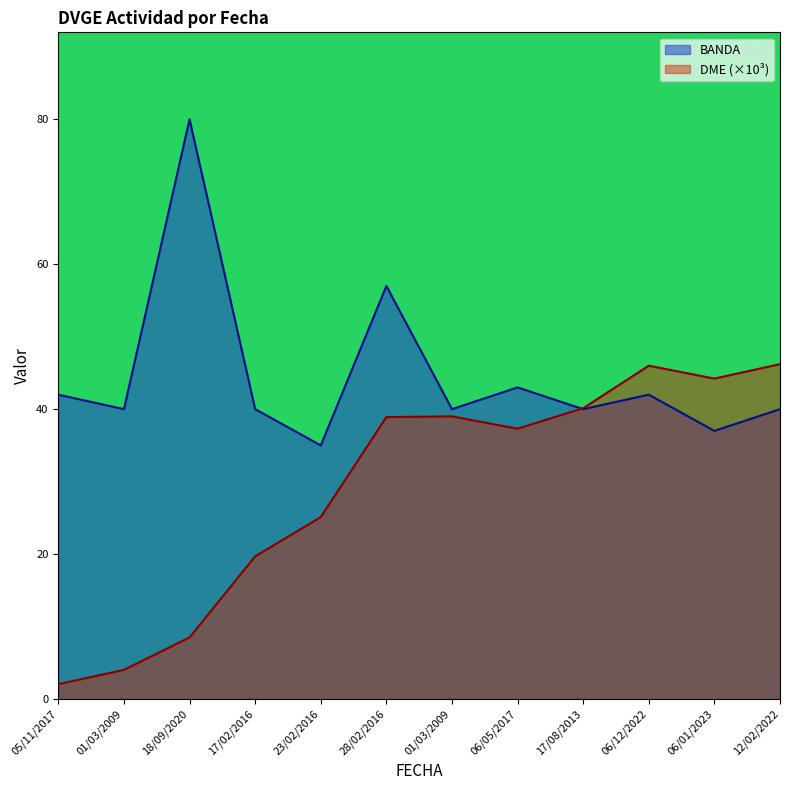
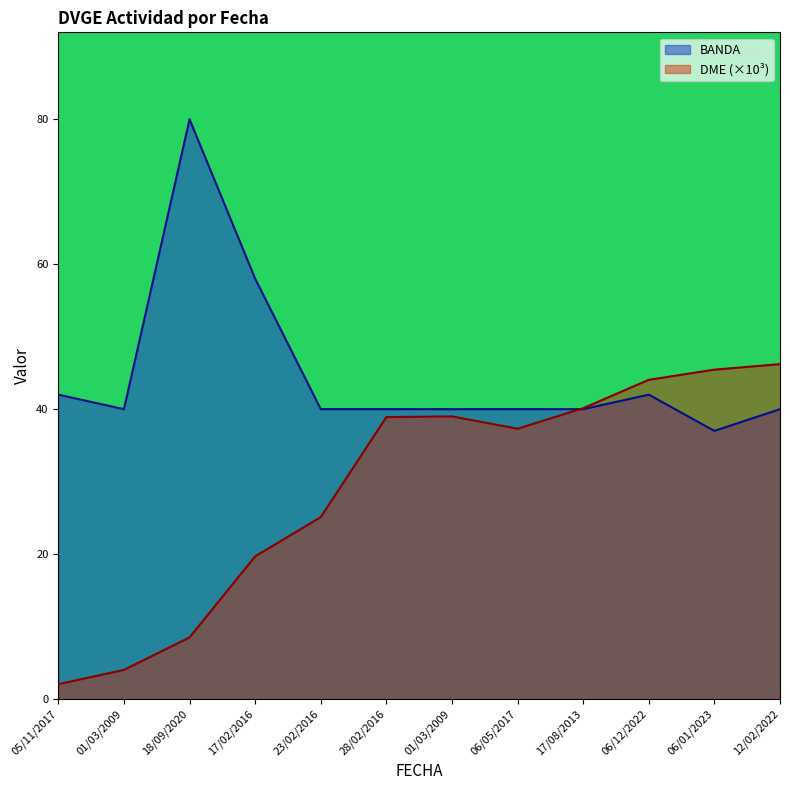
  {
    "BANDA": {
      "05/11/2017": 42,
      "18/09/2020": 80,
-     "17/02/2016": 40,
-     "23/02/2016": 35,
-     "28/02/2016": 57,
-     "06/05/2017": 43,
+     "17/02/2016": 58,
+     "23/02/2016": 40,
+     "28/02/2016": 40,
+     "06/05/2017": 40,
      "06/12/2022": 42,
      "06/01/2023": 37,
      "12/02/2022": 40
    },
    "DME (×10³)": {
      "05/11/2017": 2,
      "18/09/2020": 9,
      "17/02/2016": 20,
      "23/02/2016": 25,
      "28/02/2016": 39,
      "06/05/2017": 37,
-     "06/12/2022": 46,
-     "06/01/2023": 44,
+     "06/12/2022": 44,
+     "06/01/2023": 45,
      "12/02/2022": 46
    }
  }
